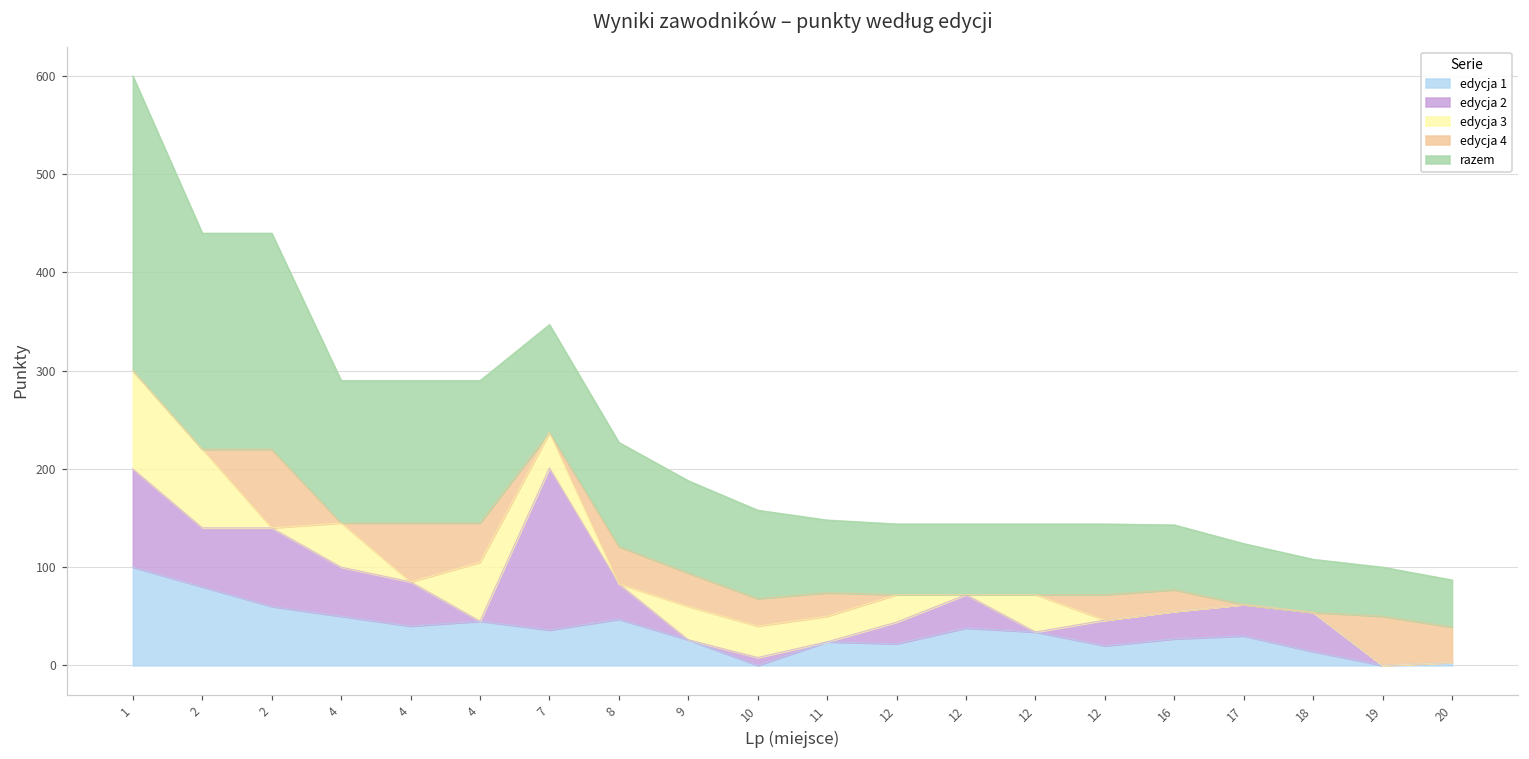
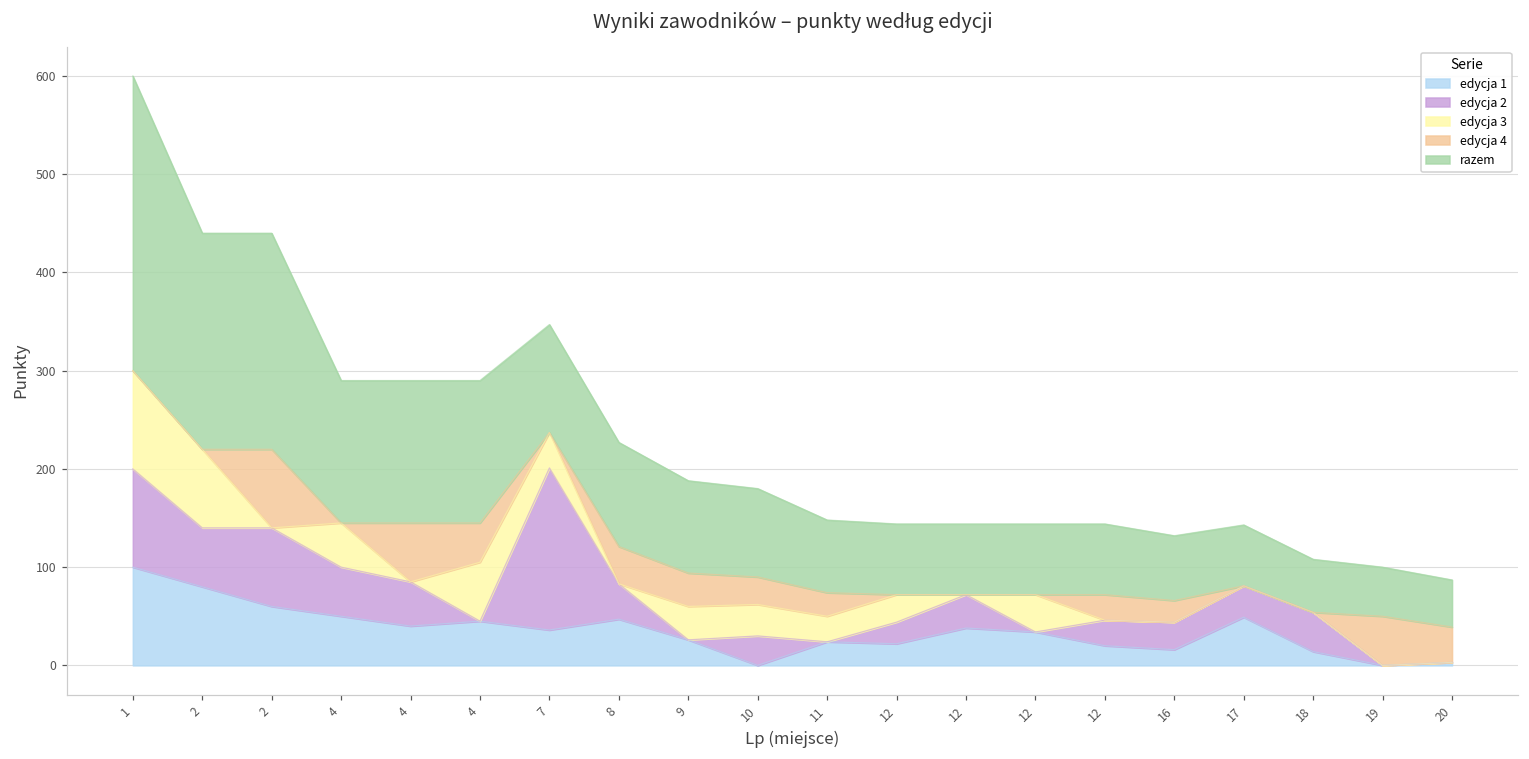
  {
    "edycja 1": {
      "1": 100,
      "7": 40,
      "8": 50,
      "10": 0,
-     "16": 30,
-     "17": 30,
+     "16": 20,
+     "17": 50,
      "18": 10
    },
    "edycja 2": {
      "1": 100,
      "7": 170,
-     "10": 10
+     "10": 30
    },
    "razem": {
      "1": 300,
      "7": 110,
      "8": 110,
      "9": 90,
      "10": 90,
      "11": 70,
      "16": 70,
      "17": 60,
      "18": 50,
      "19": 50,
      "20": 50
    }
  }
